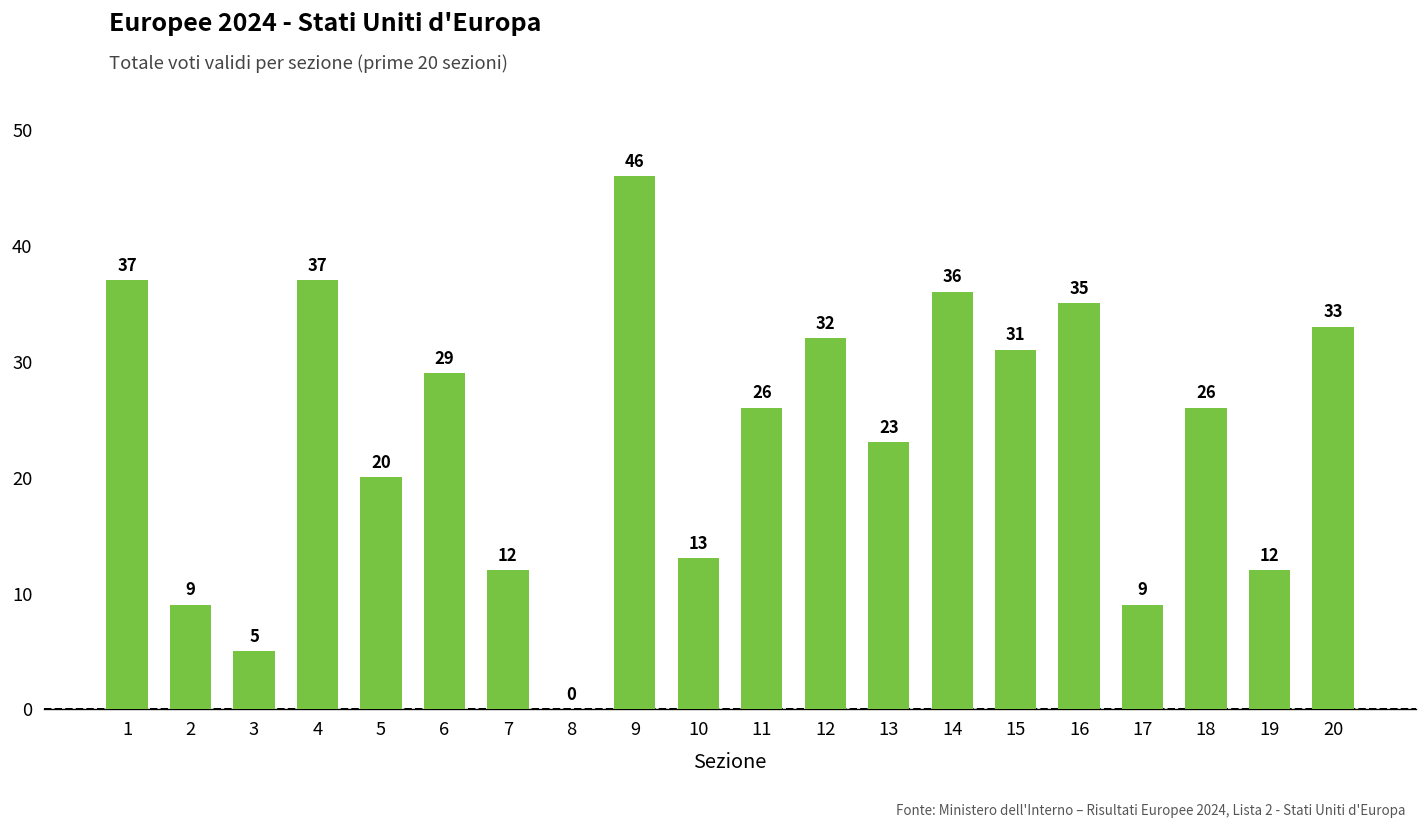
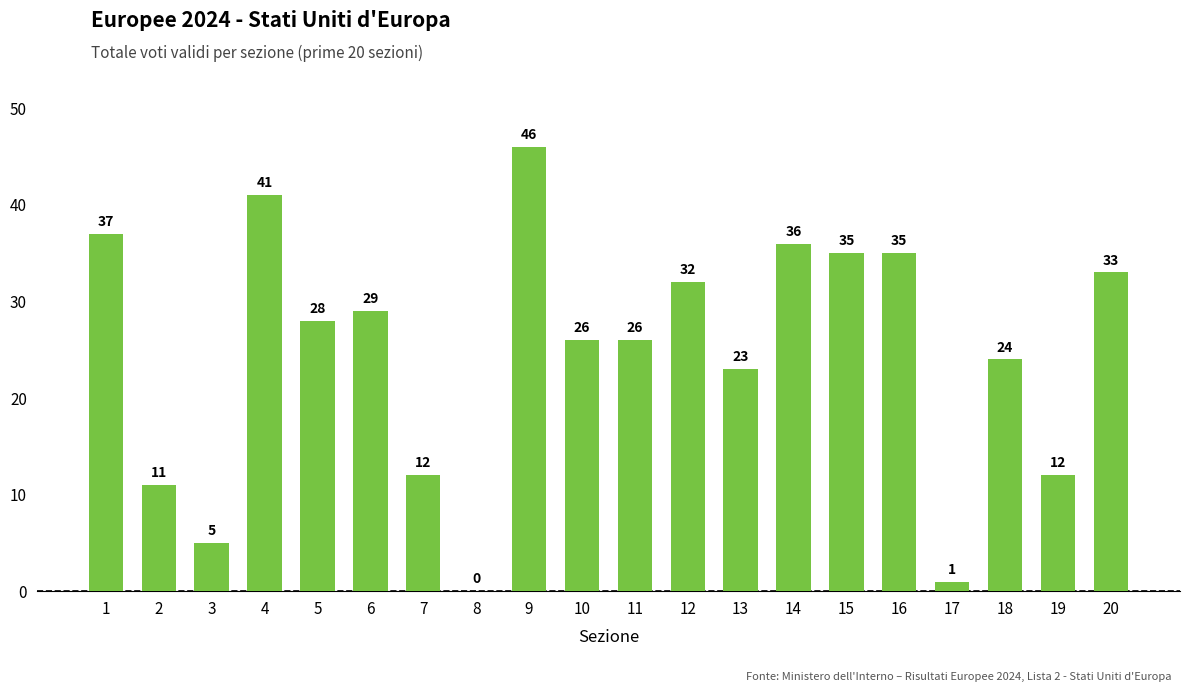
  {
    "1": 37,
-   "2": 9,
+   "2": 11,
    "3": 5,
-   "4": 37,
-   "5": 20,
+   "4": 41,
+   "5": 28,
    "6": 29,
    "7": 12,
    "8": 0,
    "9": 46,
-   "10": 13,
+   "10": 26,
    "11": 26,
    "12": 32,
    "13": 23,
    "14": 36,
-   "15": 31,
+   "15": 35,
    "16": 35,
-   "17": 9,
-   "18": 26,
+   "17": 1,
+   "18": 24,
    "19": 12,
    "20": 33
  }
